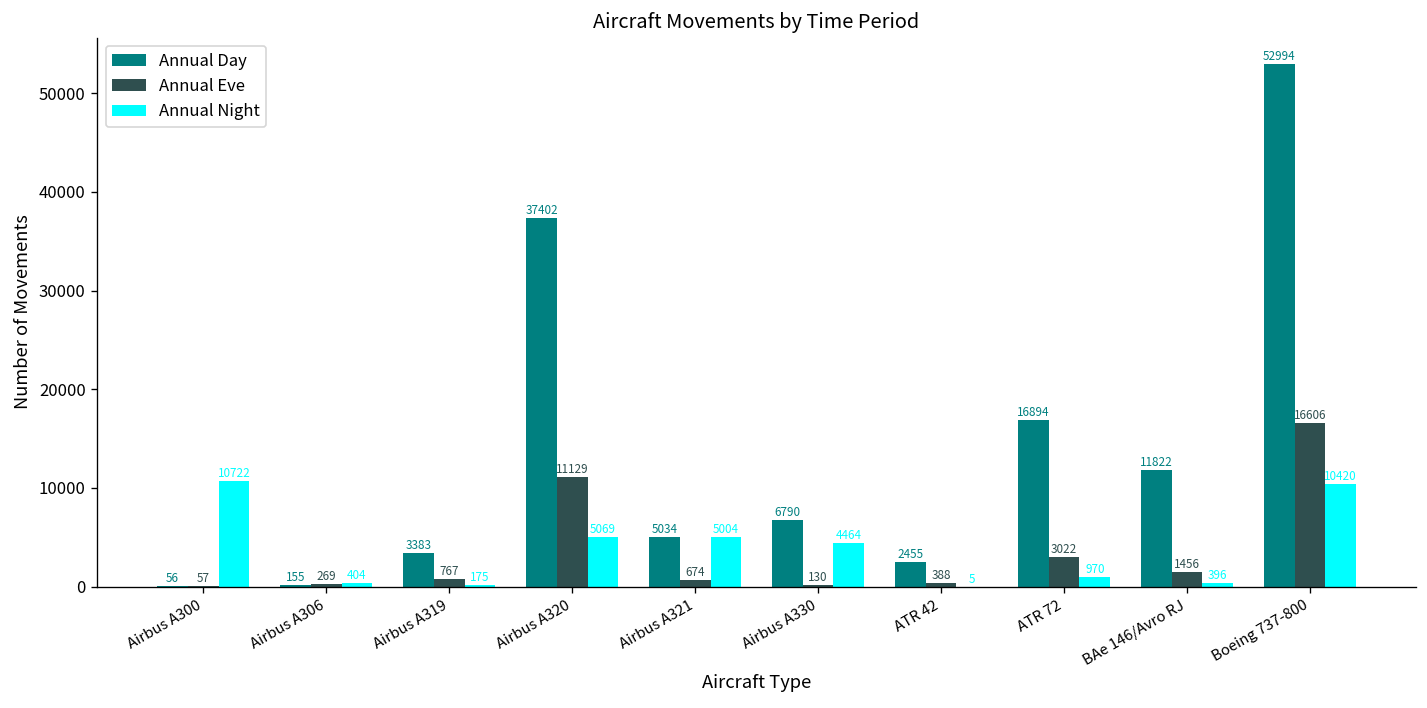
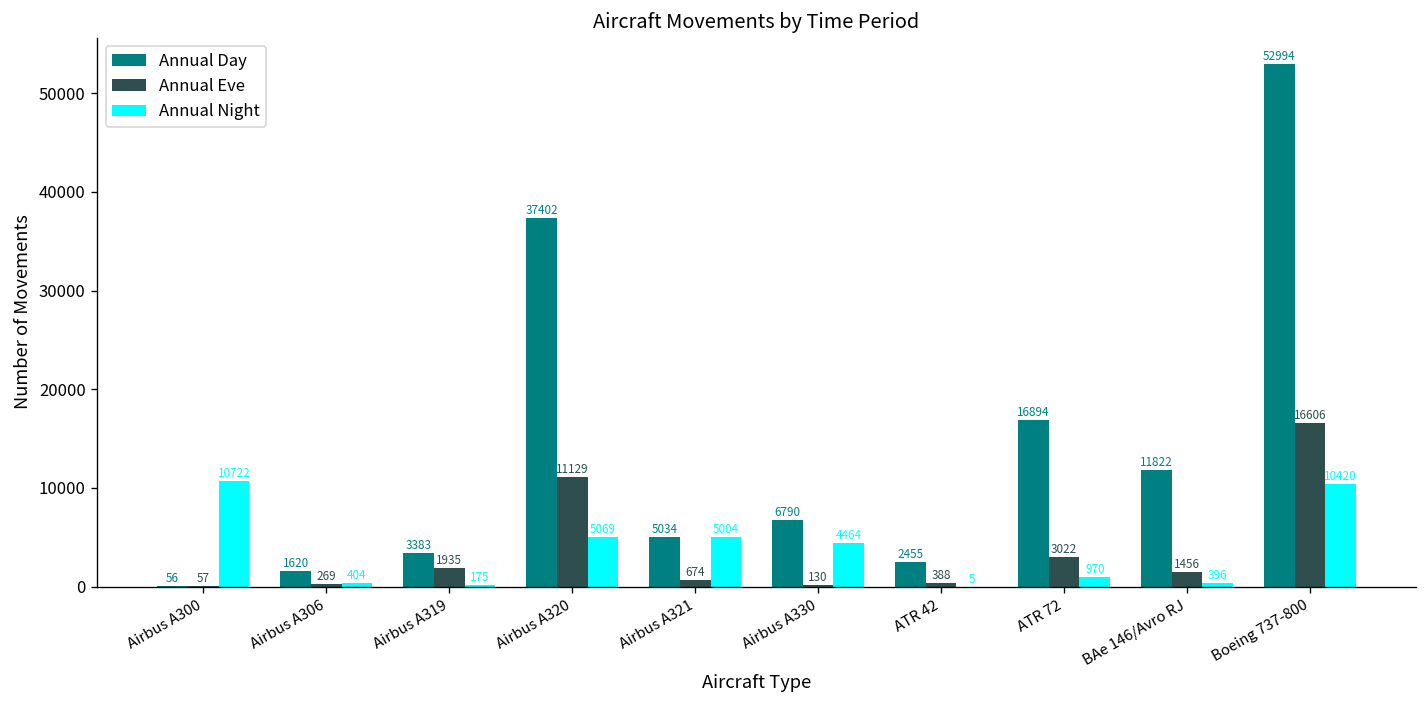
  {
    "Annual Day": {
      "Airbus A300": 56,
-     "Airbus A306": 155,
+     "Airbus A306": 1620,
      "Airbus A319": 3383,
      "Airbus A320": 37402,
      "Airbus A321": 5034,
      "Airbus A330": 6790,
      "ATR 42": 2455,
      "ATR 72": 16894,
      "BAe 146/Avro RJ": 11822,
      "Boeing 737-800": 52994
    },
    "Annual Eve": {
      "Airbus A300": 57,
      "Airbus A306": 269,
-     "Airbus A319": 767,
+     "Airbus A319": 1935,
      "Airbus A320": 11129,
      "Airbus A321": 674,
      "Airbus A330": 130,
      "ATR 42": 388,
      "ATR 72": 3022,
      "BAe 146/Avro RJ": 1456,
      "Boeing 737-800": 16606
    },
    "Annual Night": {
      "Airbus A300": 10722,
      "Airbus A306": 404,
      "Airbus A319": 175,
      "Airbus A320": 5069,
      "Airbus A321": 5004,
      "Airbus A330": 4464,
      "ATR 42": 5,
      "ATR 72": 970,
      "BAe 146/Avro RJ": 396,
      "Boeing 737-800": 10420
    }
  }
